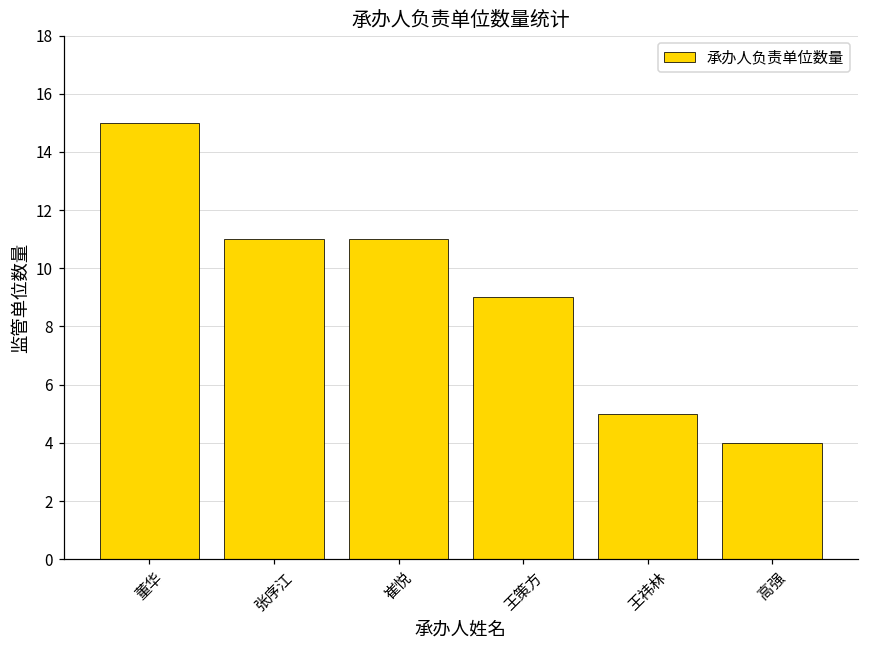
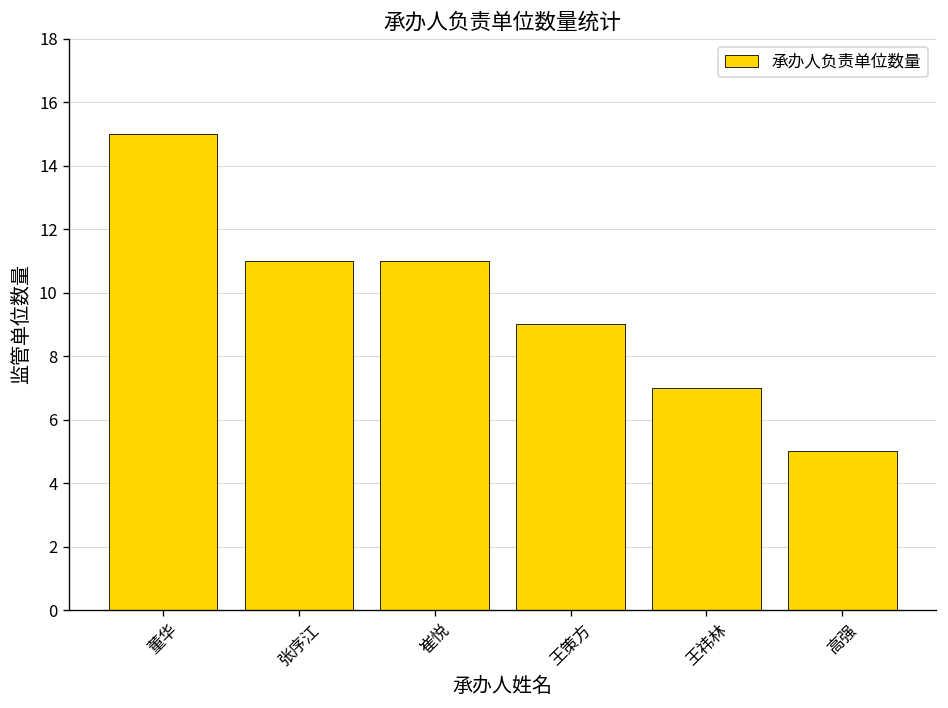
  {
    "董华": 15,
    "张序江": 11,
    "崔悦": 11,
    "王策方": 9,
-   "王祎林": 5,
-   "高强": 4
+   "王祎林": 7,
+   "高强": 5
  }
